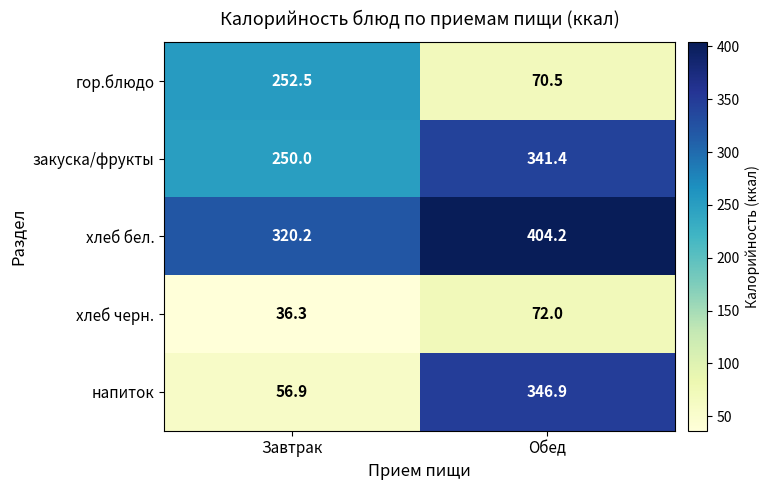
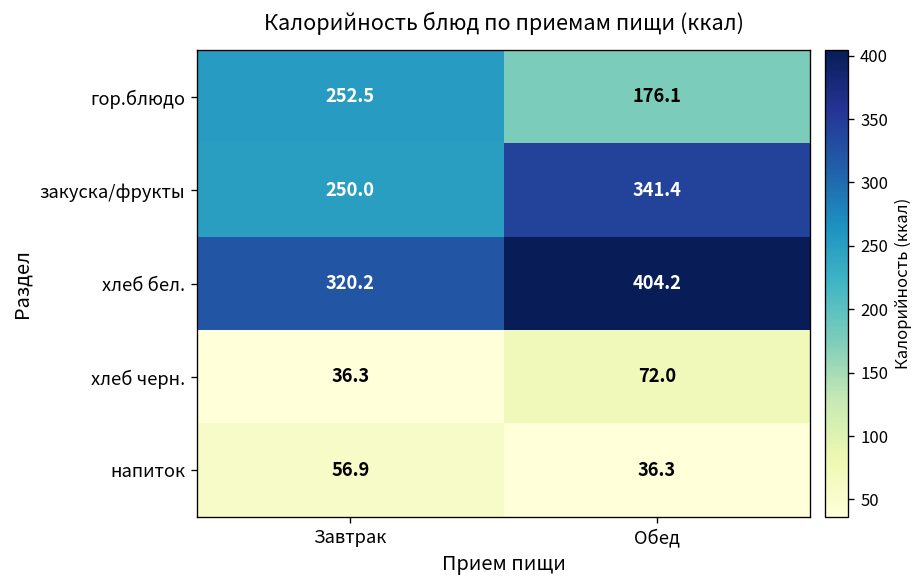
  {
    "гор.блюдо": {
      "Завтрак": 252.5,
-     "Обед": 70.5
+     "Обед": 176.1
    },
    "закуска/фрукты": {
      "Завтрак": 250.0,
      "Обед": 341.4
    },
    "хлеб бел.": {
      "Завтрак": 320.2,
      "Обед": 404.2
    },
    "хлеб черн.": {
      "Завтрак": 36.3,
      "Обед": 72.0
    },
    "напиток": {
      "Завтрак": 56.9,
-     "Обед": 346.9
+     "Обед": 36.3
    }
  }
